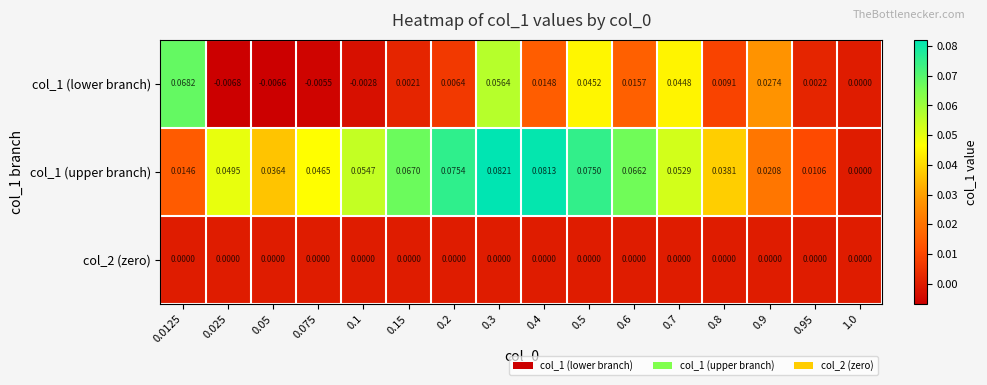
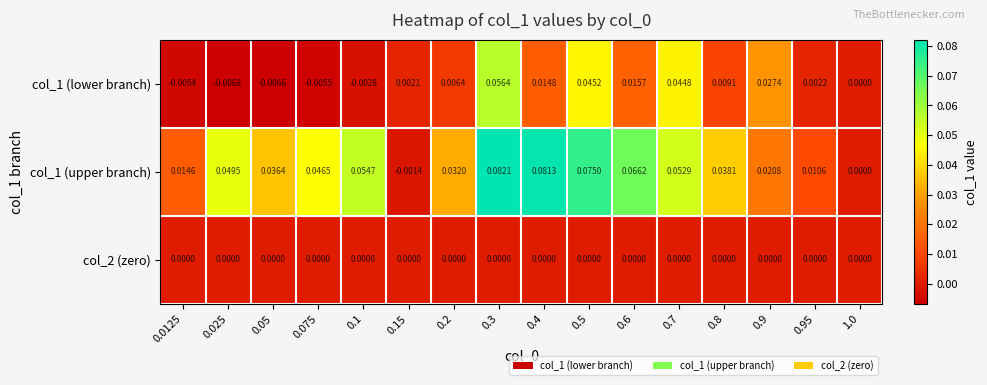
  {
    "col_1 (lower branch)": {
-     "0.0125": 0.0682,
+     "0.0125": -0.0054,
      "0.025": -0.0068,
      "0.05": -0.0066,
      "0.075": -0.0055,
      "0.1": -0.0028,
      "0.15": 0.0021,
      "0.2": 0.0064,
      "0.3": 0.0564,
      "0.4": 0.0148,
      "0.5": 0.0452,
      "0.6": 0.0157,
      "0.7": 0.0448,
      "0.8": 0.0091,
      "0.9": 0.0274,
      "0.95": 0.0022,
      "1.0": 0.0000
    },
    "col_1 (upper branch)": {
      "0.0125": 0.0146,
      "0.025": 0.0495,
      "0.05": 0.0364,
      "0.075": 0.0465,
      "0.1": 0.0547,
-     "0.15": 0.0670,
-     "0.2": 0.0754,
+     "0.15": -0.0014,
+     "0.2": 0.0320,
      "0.3": 0.0821,
      "0.4": 0.0813,
      "0.5": 0.0750,
      "0.6": 0.0662,
      "0.7": 0.0529,
      "0.8": 0.0381,
      "0.9": 0.0208,
      "0.95": 0.0106,
      "1.0": 0.0000
    },
    "col_2 (zero)": {
      "0.0125": 0.0000,
      "0.025": 0.0000,
      "0.05": 0.0000,
      "0.075": 0.0000,
      "0.1": 0.0000,
      "0.15": 0.0000,
      "0.2": 0.0000,
      "0.3": 0.0000,
      "0.4": 0.0000,
      "0.5": 0.0000,
      "0.6": 0.0000,
      "0.7": 0.0000,
      "0.8": 0.0000,
      "0.9": 0.0000,
      "0.95": 0.0000,
      "1.0": 0.0000
    }
  }
